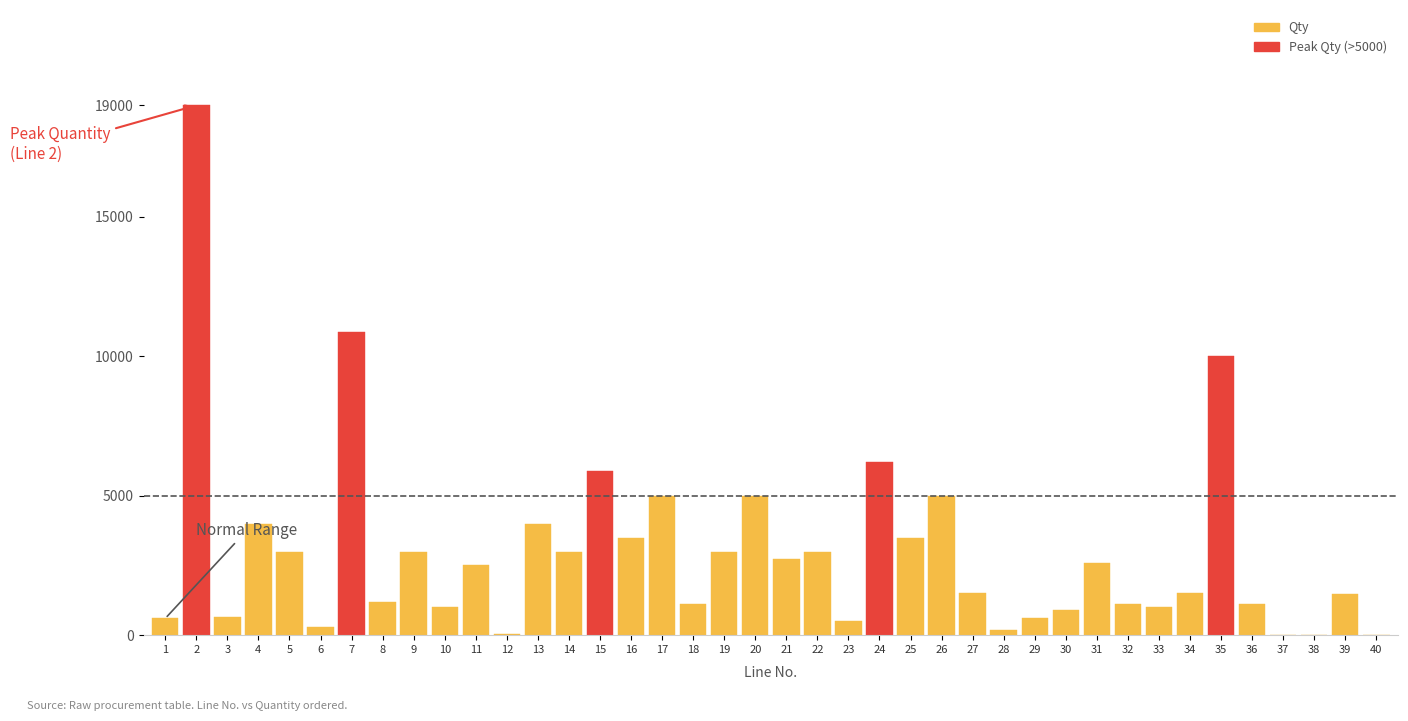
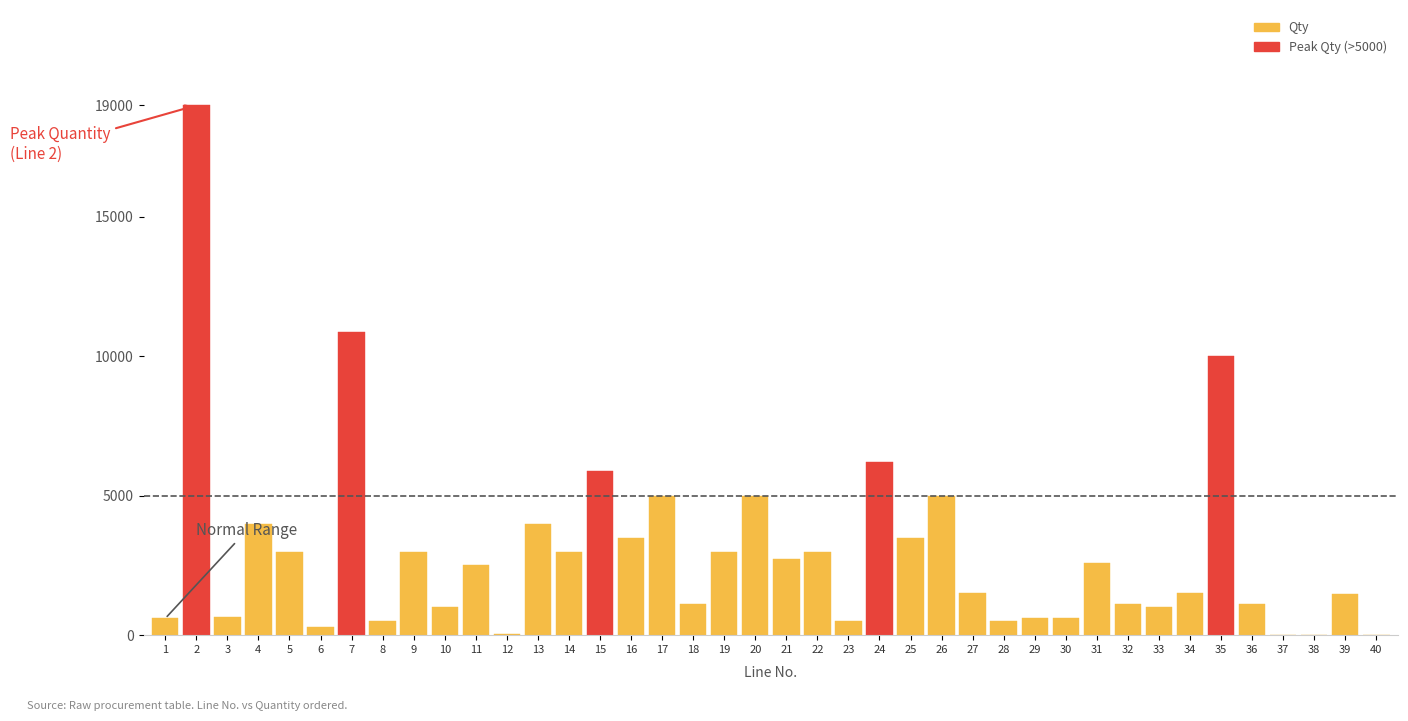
  {
    "1": 600,
    "3": 600,
    "4": 4000,
    "5": 3000,
    "6": 300,
    "7": 10900,
-   "8": 1200,
+   "8": 500,
    "9": 3000,
    "10": 1000,
    "11": 2500,
    "13": 4000,
    "14": 3000,
    "15": 5900,
    "16": 3500,
    "17": 5000,
    "18": 1100,
    "19": 3000,
    "20": 5000,
    "21": 2700,
    "22": 3000,
    "23": 500,
    "24": 6200,
    "25": 3500,
    "26": 5000,
    "27": 1500,
-   "28": 200,
+   "28": 500,
    "29": 600,
-   "30": 900,
+   "30": 600,
    "31": 2600,
    "32": 1100,
    "33": 1000,
    "34": 1500,
    "35": 10000,
    "36": 1100,
    "39": 1500
  }
